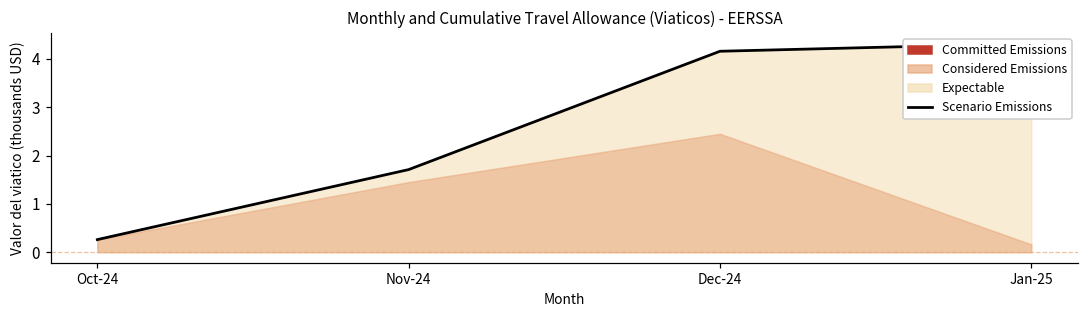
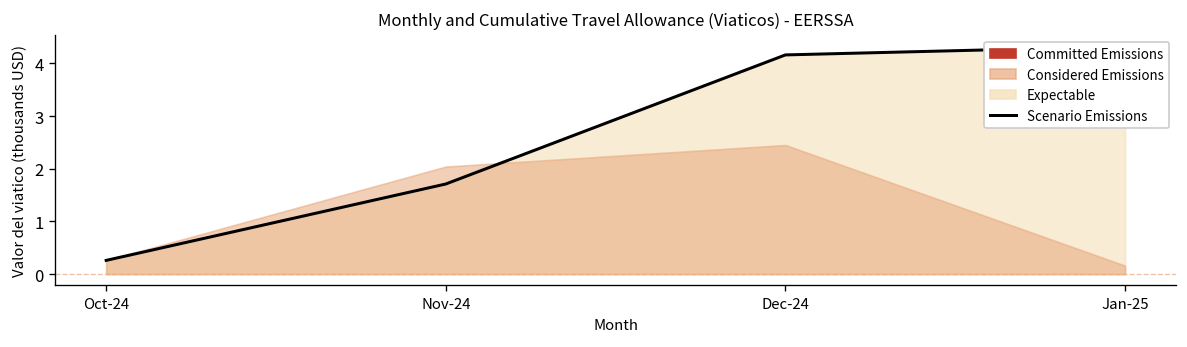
  {
    "Expectable": {
      "Nov-24": 1.7,
      "Dec-24": 4.2
    },
    "Considered Emissions": {
-     "Nov-24": 1.5,
+     "Nov-24": 2.0,
      "Dec-24": 2.5,
      "Jan-25": 0.2
    }
  }
